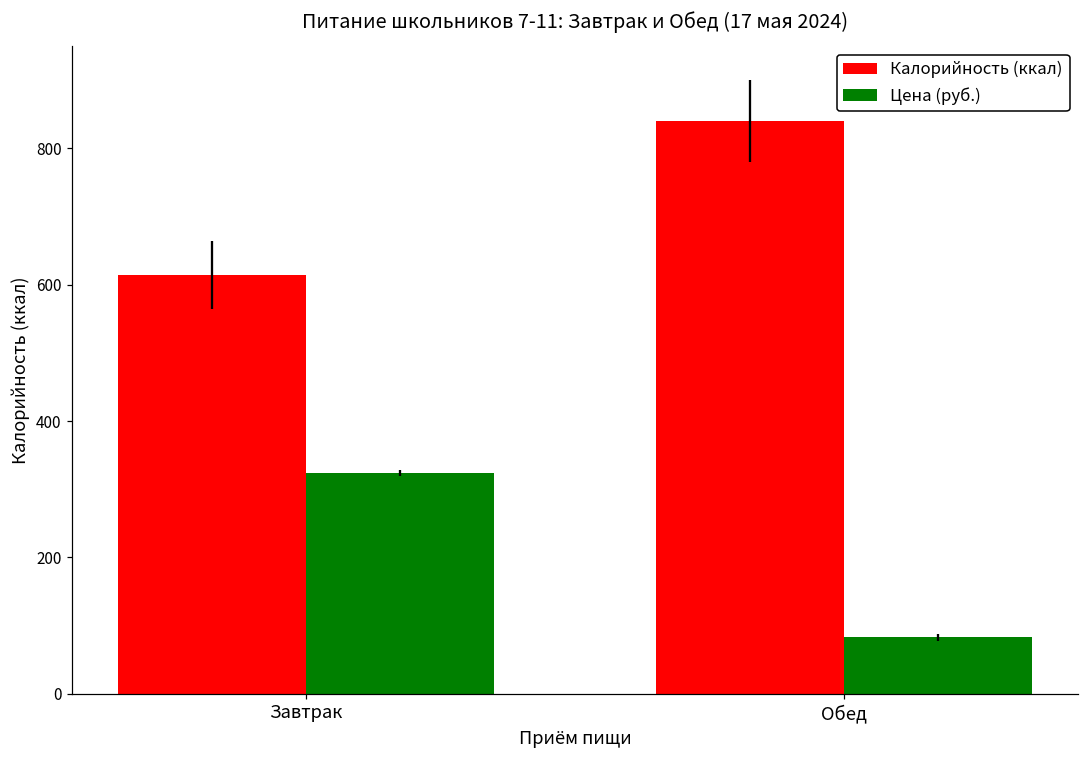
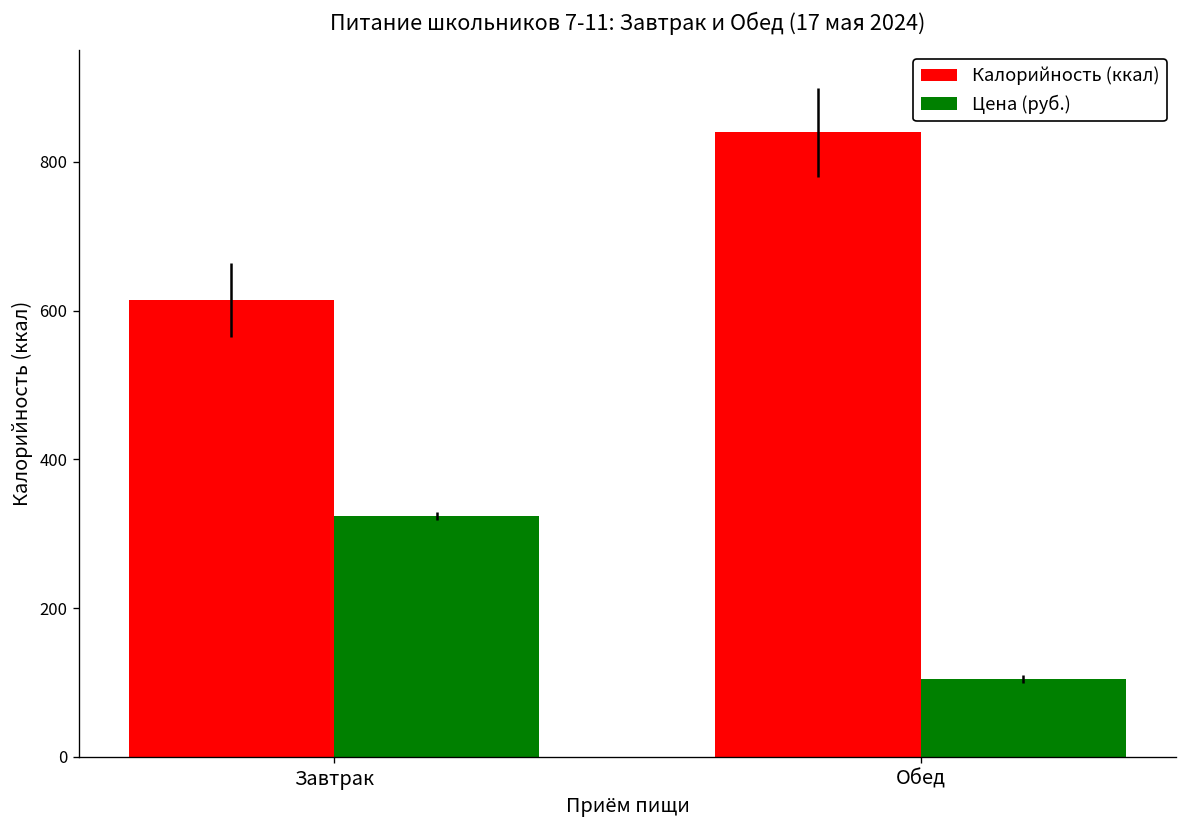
  {
    "Калорийность (ккал)": {
      "Завтрак": 610,
      "Обед": 840
    },
    "Цена (руб.)": {
      "Завтрак": 320,
-     "Обед": 80
+     "Обед": 100
    }
  }
